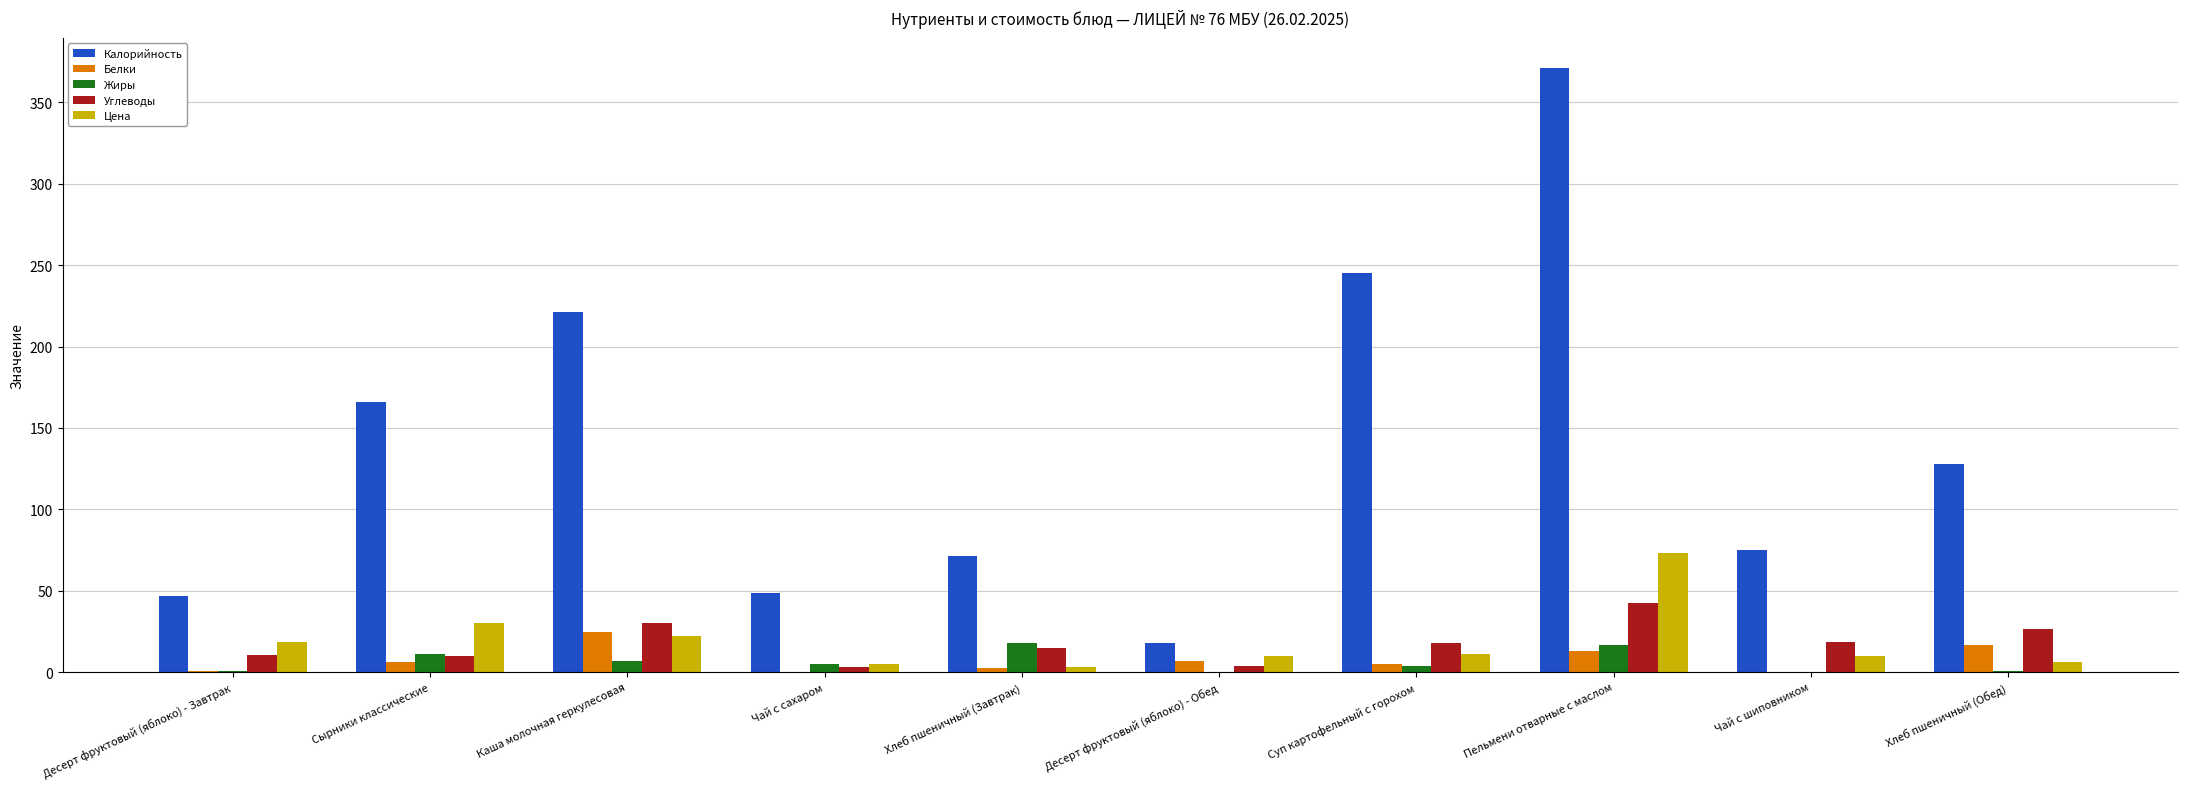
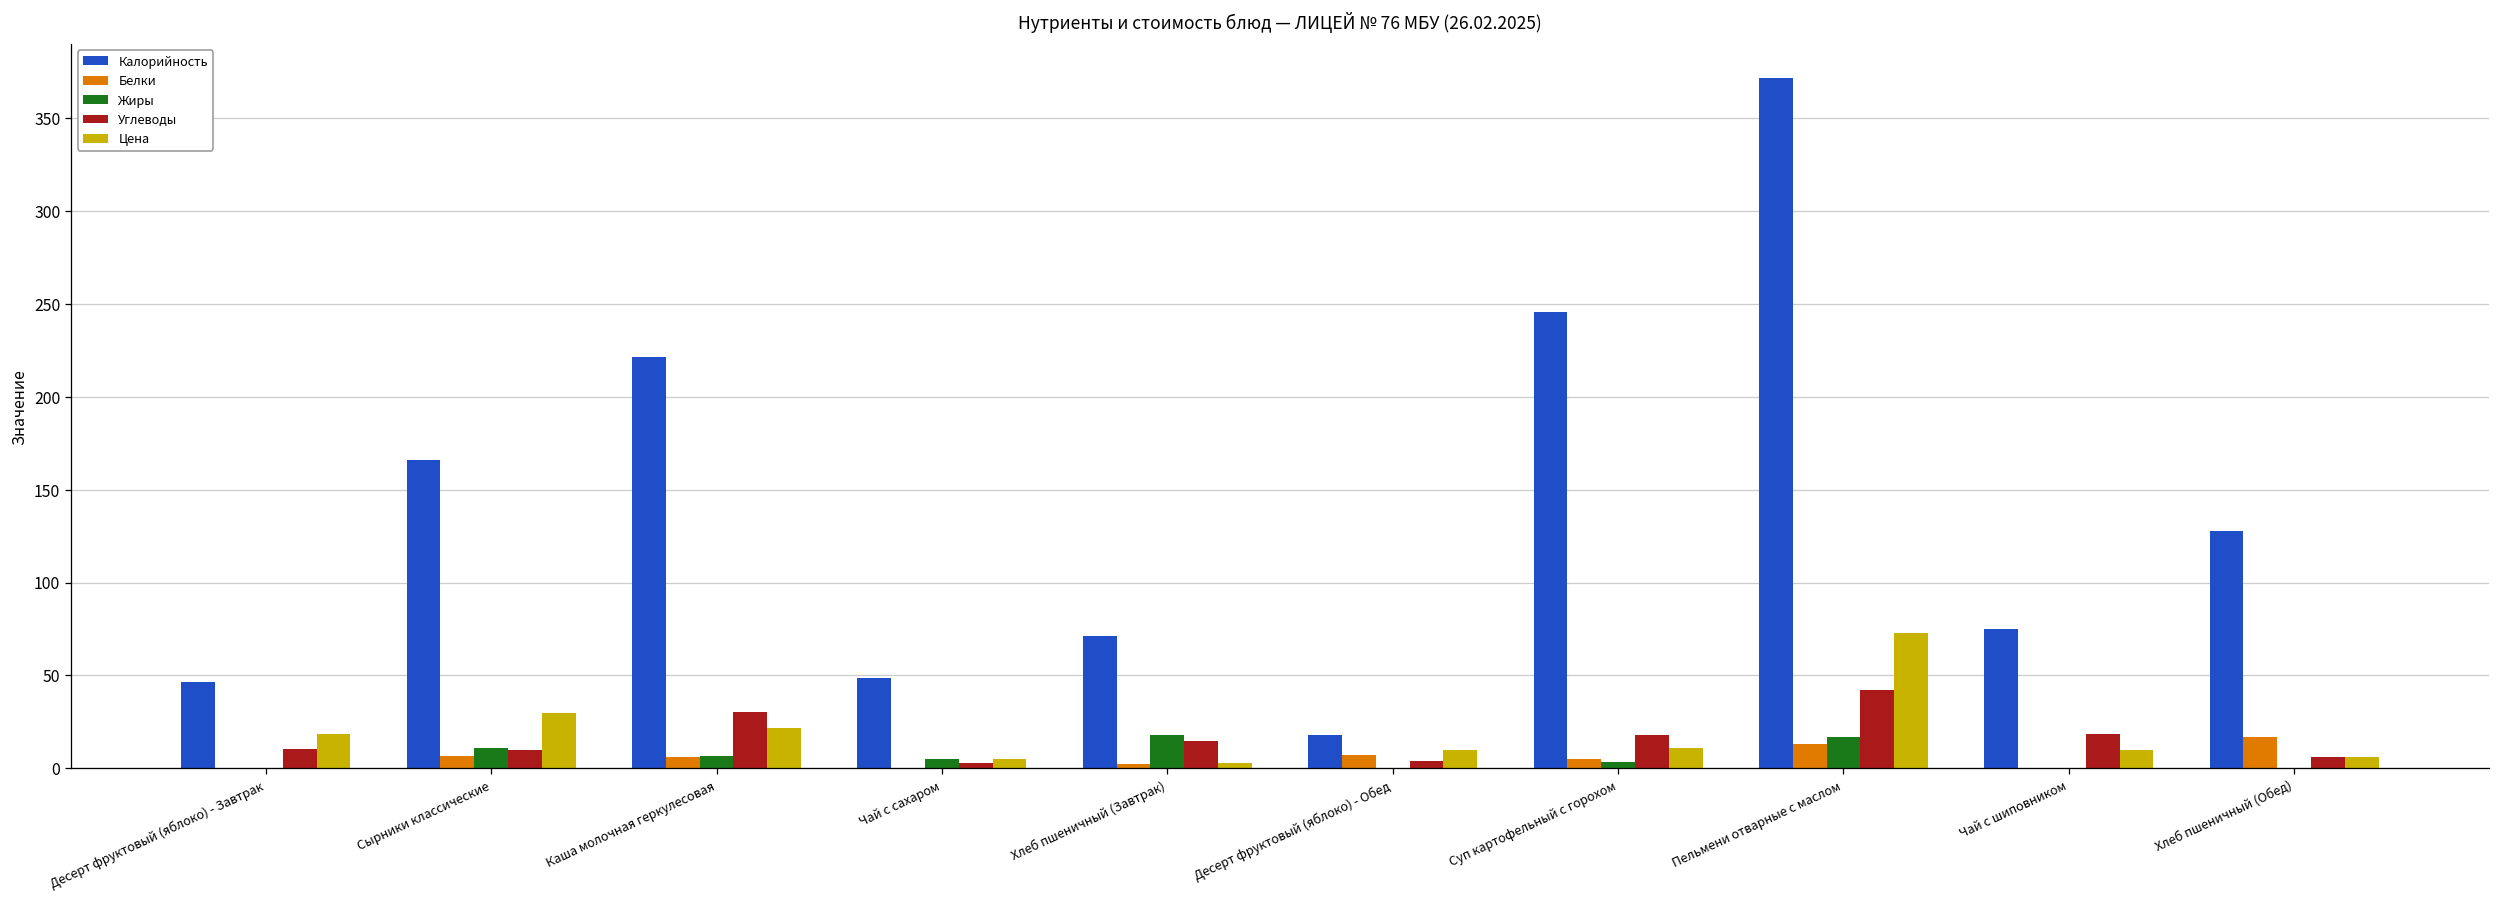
  {
    "Калорийность": {
      "Десерт фруктовый (яблоко) - Завтрак": 47,
      "Сырники классические": 166,
      "Каша молочная геркулесовая": 221,
      "Чай с сахаром": 49,
      "Хлеб пшеничный (Завтрак)": 71,
      "Десерт фруктовый (яблоко) - Обед": 18,
      "Суп картофельный с горохом": 245,
      "Пельмени отварные с маслом": 371,
      "Чай с шиповником": 75,
      "Хлеб пшеничный (Обед)": 128
    },
    "Белки": {
      "Сырники классические": 7,
-     "Каша молочная геркулесовая": 25,
+     "Каша молочная геркулесовая": 6,
      "Хлеб пшеничный (Завтрак)": 2,
      "Десерт фруктовый (яблоко) - Обед": 7,
      "Суп картофельный с горохом": 5,
      "Пельмени отварные с маслом": 13,
      "Хлеб пшеничный (Обед)": 17
    },
    "Жиры": {
      "Сырники классические": 11,
      "Каша молочная геркулесовая": 7,
      "Чай с сахаром": 5,
      "Хлеб пшеничный (Завтрак)": 18,
      "Суп картофельный с горохом": 4,
      "Пельмени отварные с маслом": 17
    },
    "Углеводы": {
      "Десерт фруктовый (яблоко) - Завтрак": 10,
      "Сырники классические": 10,
      "Каша молочная геркулесовая": 30,
      "Чай с сахаром": 3,
      "Хлеб пшеничный (Завтрак)": 15,
      "Десерт фруктовый (яблоко) - Обед": 4,
      "Суп картофельный с горохом": 18,
      "Пельмени отварные с маслом": 42,
      "Чай с шиповником": 18,
-     "Хлеб пшеничный (Обед)": 27
+     "Хлеб пшеничный (Обед)": 6
    },
    "Цена": {
      "Десерт фруктовый (яблоко) - Завтрак": 19,
      "Сырники классические": 30,
      "Каша молочная геркулесовая": 22,
      "Чай с сахаром": 5,
      "Хлеб пшеничный (Завтрак)": 3,
      "Десерт фруктовый (яблоко) - Обед": 10,
      "Суп картофельный с горохом": 11,
      "Пельмени отварные с маслом": 73,
      "Чай с шиповником": 10,
      "Хлеб пшеничный (Обед)": 6
    }
  }
